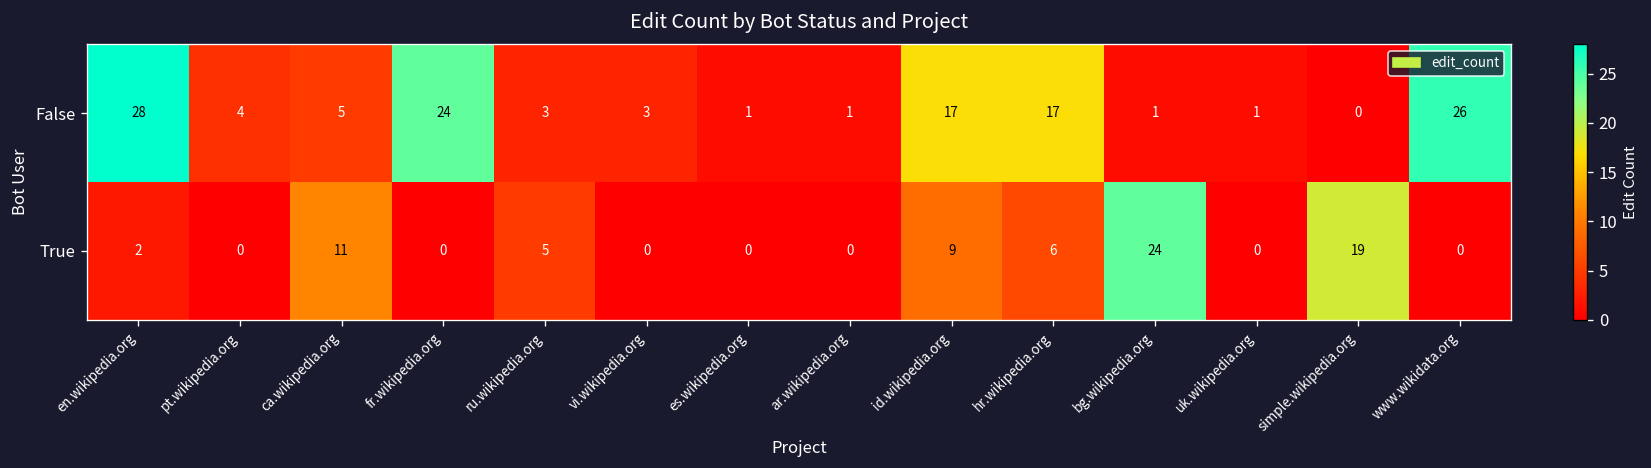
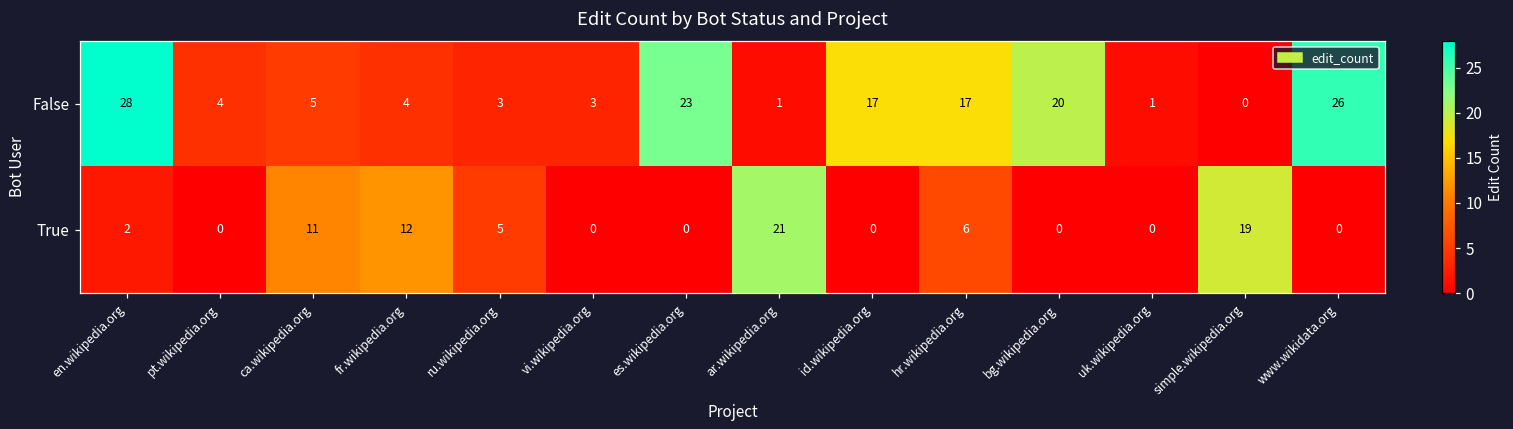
  {
    "False": {
      "en.wikipedia.org": 28,
      "pt.wikipedia.org": 4,
      "ca.wikipedia.org": 5,
-     "fr.wikipedia.org": 24,
+     "fr.wikipedia.org": 4,
      "ru.wikipedia.org": 3,
      "vi.wikipedia.org": 3,
-     "es.wikipedia.org": 1,
+     "es.wikipedia.org": 23,
      "ar.wikipedia.org": 1,
      "id.wikipedia.org": 17,
      "hr.wikipedia.org": 17,
-     "bg.wikipedia.org": 1,
+     "bg.wikipedia.org": 20,
      "uk.wikipedia.org": 1,
      "simple.wikipedia.org": 0,
      "www.wikidata.org": 26
    },
    "True": {
      "en.wikipedia.org": 2,
      "pt.wikipedia.org": 0,
      "ca.wikipedia.org": 11,
-     "fr.wikipedia.org": 0,
+     "fr.wikipedia.org": 12,
      "ru.wikipedia.org": 5,
      "vi.wikipedia.org": 0,
      "es.wikipedia.org": 0,
-     "ar.wikipedia.org": 0,
-     "id.wikipedia.org": 9,
+     "ar.wikipedia.org": 21,
+     "id.wikipedia.org": 0,
      "hr.wikipedia.org": 6,
-     "bg.wikipedia.org": 24,
+     "bg.wikipedia.org": 0,
      "uk.wikipedia.org": 0,
      "simple.wikipedia.org": 19,
      "www.wikidata.org": 0
    }
  }
